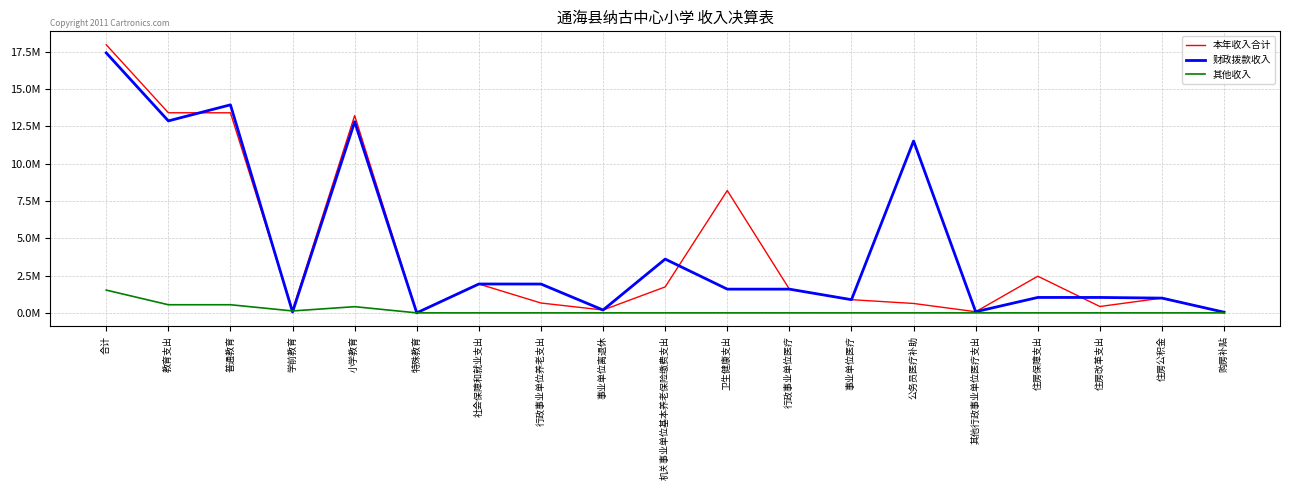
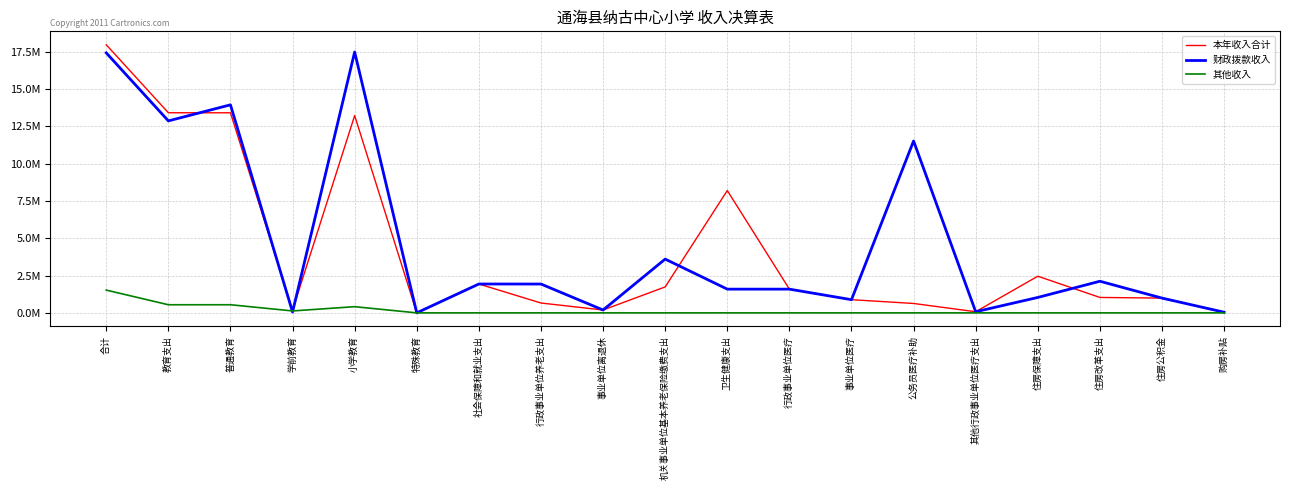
  {
    "本年收入合计": {
      "教育支出": 13400000,
      "普通教育": 13400000,
      "小学教育": 13200000,
      "行政事业单位养老支出": 700000,
      "机关事业单位基本养老保险缴费支出": 1700000,
      "卫生健康支出": 8200000,
      "公务员医疗补助": 600000,
      "住房保障支出": 2500000,
-     "住房改革支出": 400000
+     "住房改革支出": 1000000
    },
    "财政拨款收入": {
      "合计": 17400000,
      "教育支出": 12900000,
      "普通教育": 13900000,
-     "小学教育": 12800000,
+     "小学教育": 17500000,
      "行政事业单位养老支出": 1900000,
      "机关事业单位基本养老保险缴费支出": 3600000,
      "卫生健康支出": 1600000,
      "公务员医疗补助": 11500000,
      "住房保障支出": 1000000,
-     "住房改革支出": 1000000
+     "住房改革支出": 2100000
    },
    "其他收入": {
      "合计": 1500000,
      "教育支出": 500000,
      "普通教育": 500000,
      "小学教育": 400000,
      "社会保障和就业支出": 0,
      "行政事业单位养老支出": 0,
      "事业单位离退休": 0,
      "机关事业单位基本养老保险缴费支出": 0,
      "卫生健康支出": 0,
      "行政事业单位医疗": 0,
      "事业单位医疗": 0,
      "公务员医疗补助": 0,
      "住房保障支出": 0,
      "住房改革支出": 0,
      "住房公积金": 0
    }
  }
